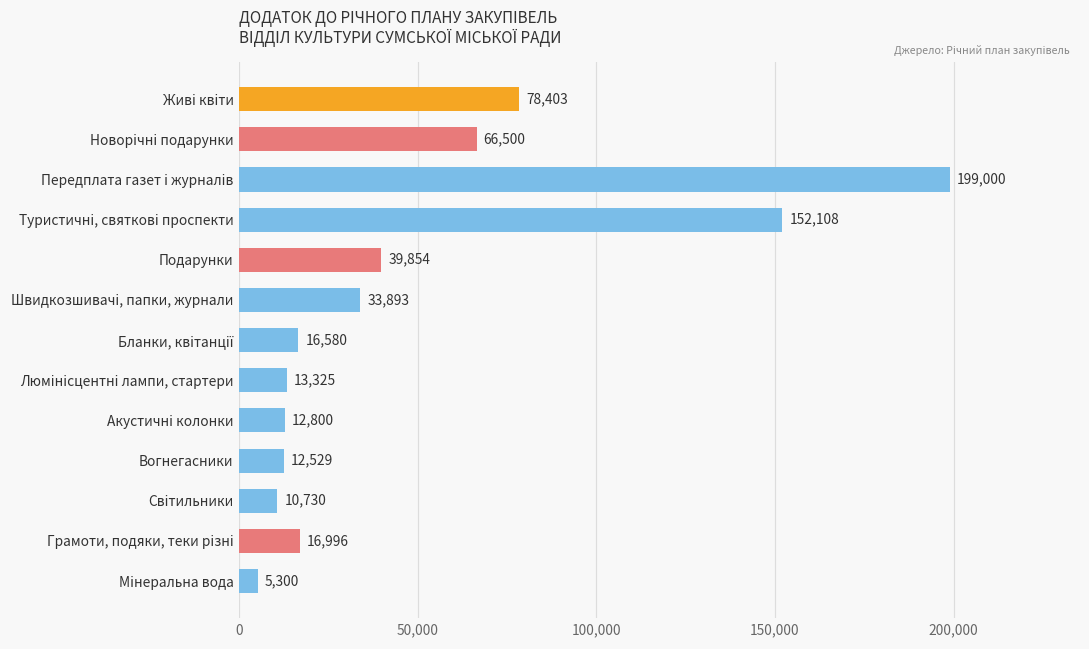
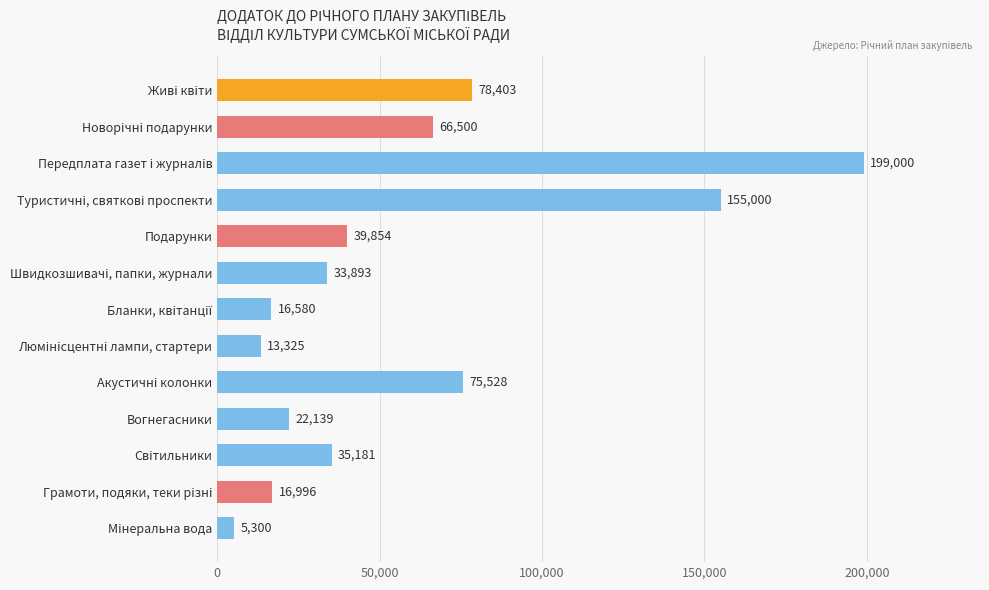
  {
    "Живі квіти": "78,403",
    "Новорічні подарунки": "66,500",
    "Передплата газет і журналів": "199,000",
-   "Туристичні, святкові проспекти": "152,108",
+   "Туристичні, святкові проспекти": "155,000",
    "Подарунки": "39,854",
    "Швидкозшивачі, папки, журнали": "33,893",
    "Бланки, квітанції": "16,580",
    "Люмінісцентні лампи, стартери": "13,325",
-   "Акустичні колонки": "12,800",
-   "Вогнегасники": "12,529",
-   "Світильники": "10,730",
+   "Акустичні колонки": "75,528",
+   "Вогнегасники": "22,139",
+   "Світильники": "35,181",
    "Грамоти, подяки, теки різні": "16,996",
    "Мінеральна вода": "5,300"
  }
